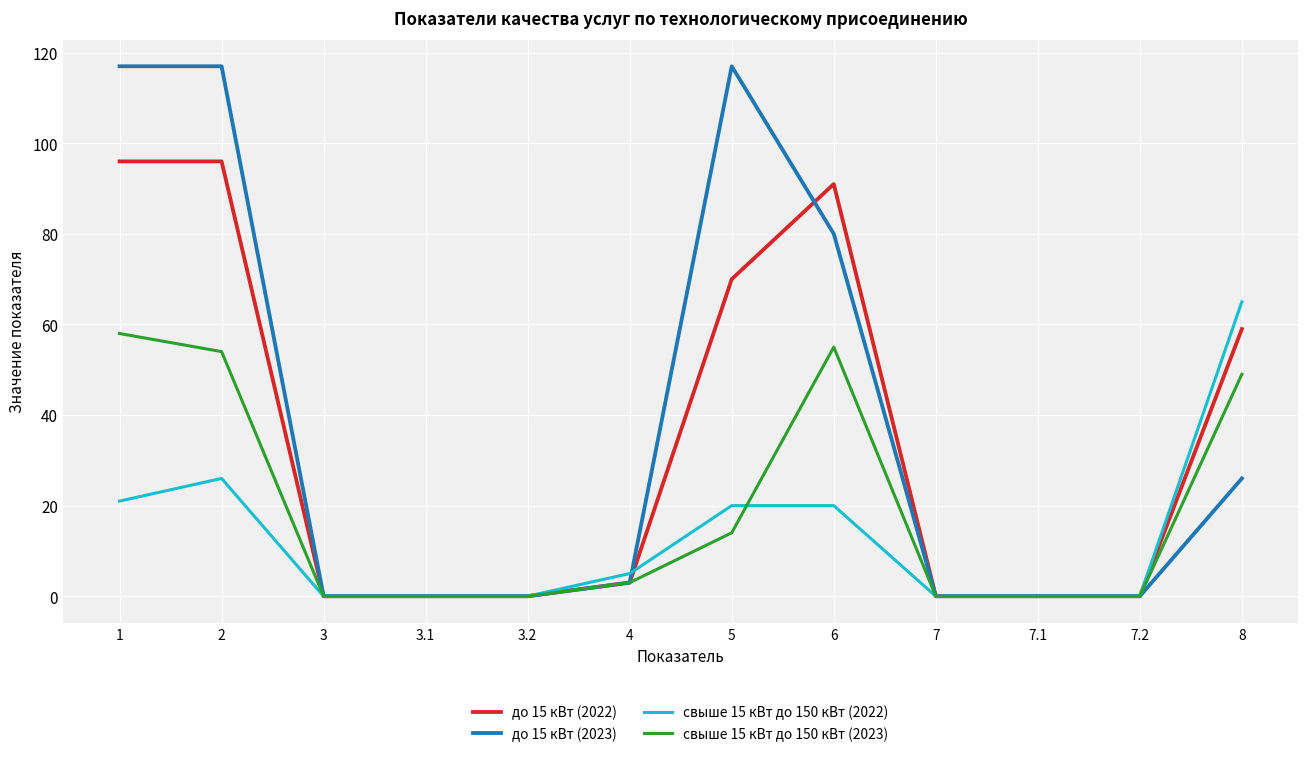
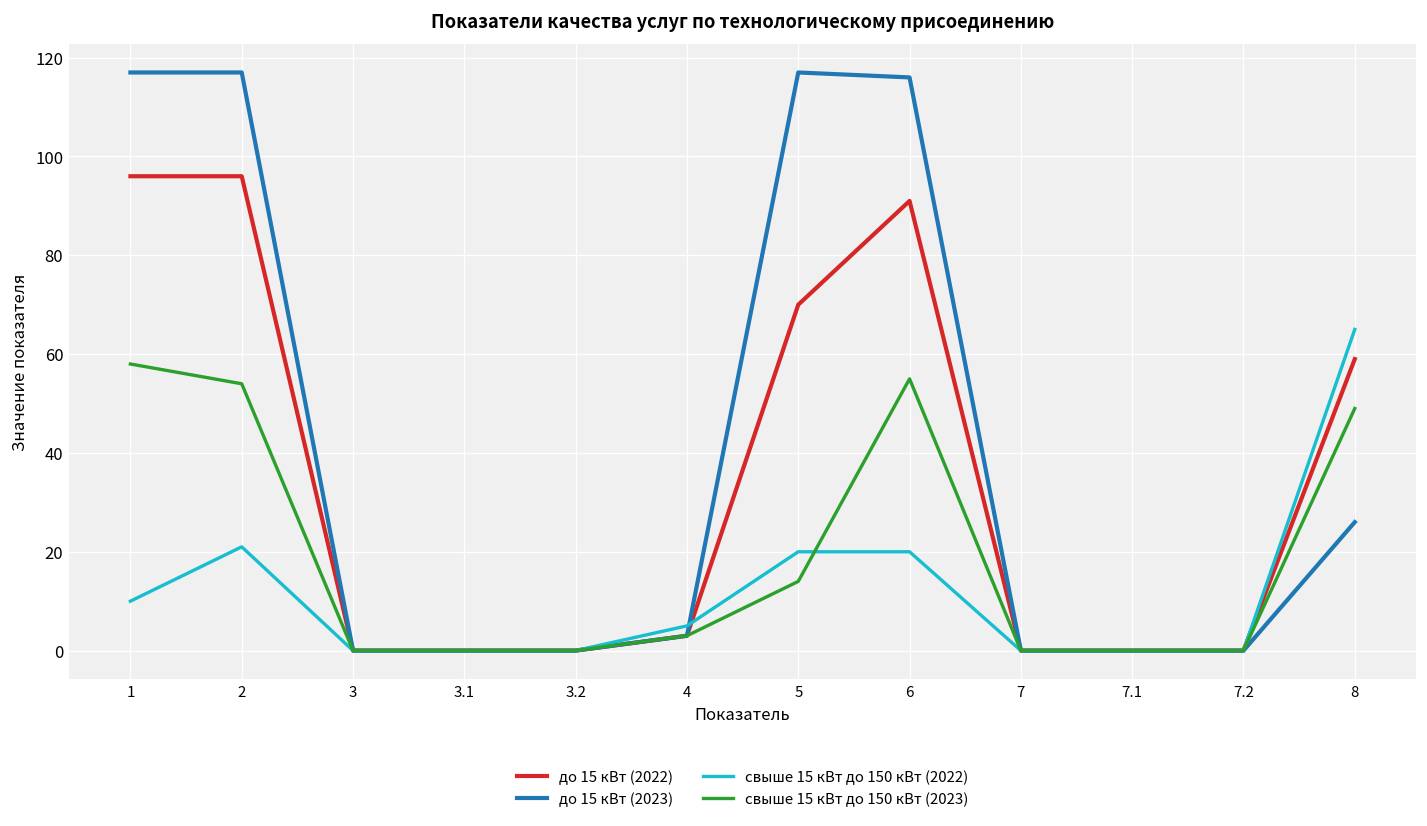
  {
    "до 15 кВт (2022)": {
      "1": 96,
      "2": 96,
      "5": 70,
      "6": 91,
      "8": 59
    },
    "до 15 кВт (2023)": {
      "1": 117,
      "2": 117,
      "5": 117,
-     "6": 80,
+     "6": 116,
      "8": 26
    },
    "свыше 15 кВт до 150 кВт (2022)": {
-     "1": 21,
-     "2": 26,
+     "1": 10,
+     "2": 21,
      "4": 5,
      "5": 20,
      "6": 20,
      "8": 65
    },
    "свыше 15 кВт до 150 кВт (2023)": {
      "1": 58,
      "2": 54,
      "5": 14,
      "6": 55,
      "8": 49
    }
  }
